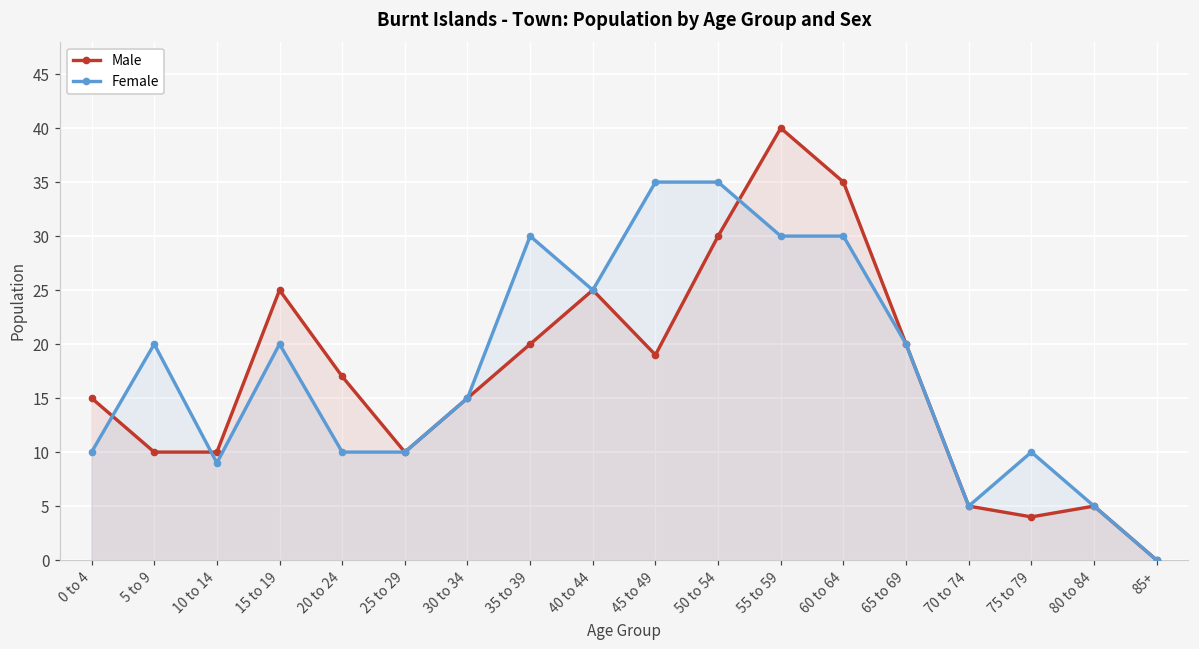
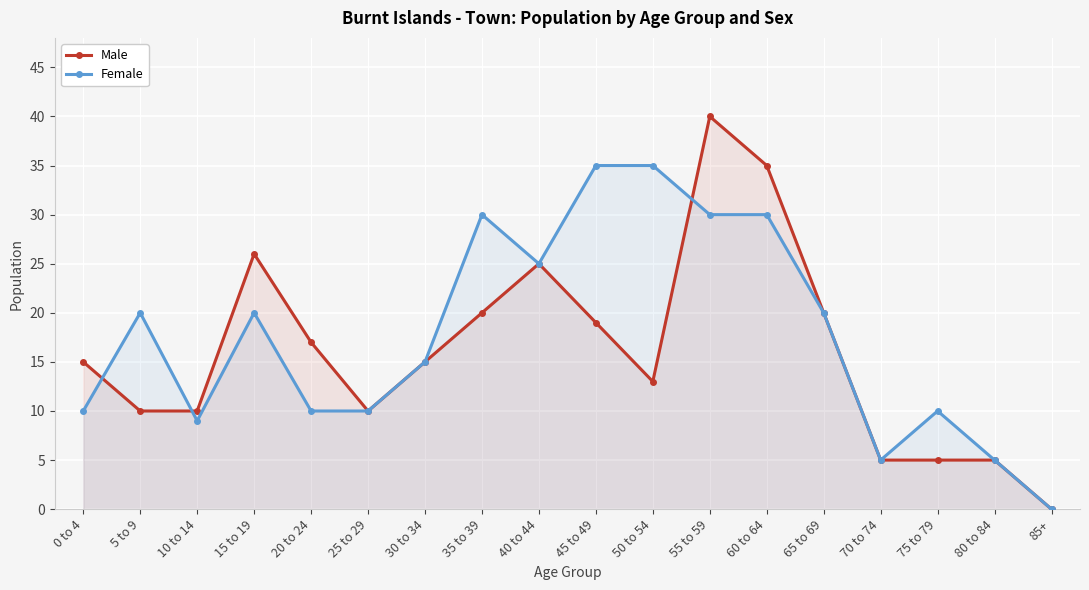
  {
    "Male": {
      "0 to 4": 15,
      "5 to 9": 10,
      "10 to 14": 10,
-     "15 to 19": 25,
+     "15 to 19": 26,
      "20 to 24": 17,
      "35 to 39": 20,
      "45 to 49": 19,
-     "50 to 54": 30,
+     "50 to 54": 13,
      "55 to 59": 40,
      "60 to 64": 35,
-     "75 to 79": 4
+     "75 to 79": 5
    },
    "Female": {
      "0 to 4": 10,
      "5 to 9": 20,
      "10 to 14": 9,
      "15 to 19": 20,
      "20 to 24": 10,
      "35 to 39": 30,
      "45 to 49": 35,
      "50 to 54": 35,
      "55 to 59": 30,
      "60 to 64": 30,
      "75 to 79": 10
    }
  }
